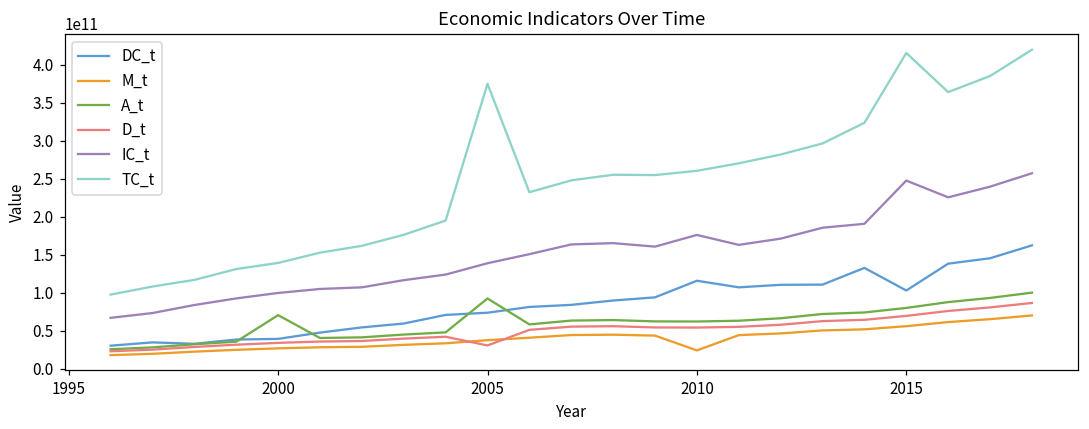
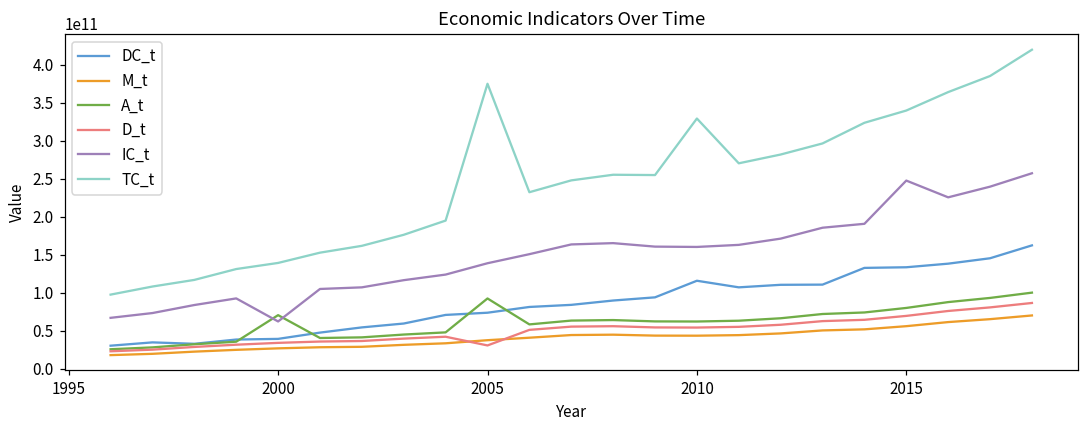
  {
    "DC_t": {
      "2000": 40000000000,
      "2005": 70000000000,
      "2010": 120000000000,
-     "2015": 100000000000
+     "2015": 130000000000
    },
    "M_t": {
      "2000": 30000000000,
      "2005": 40000000000,
-     "2010": 20000000000,
+     "2010": 40000000000,
      "2015": 60000000000
    },
    "A_t": {
      "2000": 70000000000,
      "2005": 90000000000,
      "2010": 60000000000,
      "2015": 80000000000
    },
    "D_t": {
      "2000": 30000000000,
      "2005": 30000000000,
      "2010": 50000000000,
      "2015": 70000000000
    },
    "IC_t": {
-     "2000": 100000000000,
+     "2000": 60000000000,
      "2005": 140000000000,
-     "2010": 180000000000,
+     "2010": 160000000000,
      "2015": 250000000000
    },
    "TC_t": {
      "2000": 140000000000,
      "2005": 370000000000,
-     "2010": 260000000000,
-     "2015": 420000000000
+     "2010": 330000000000,
+     "2015": 340000000000
    }
  }
